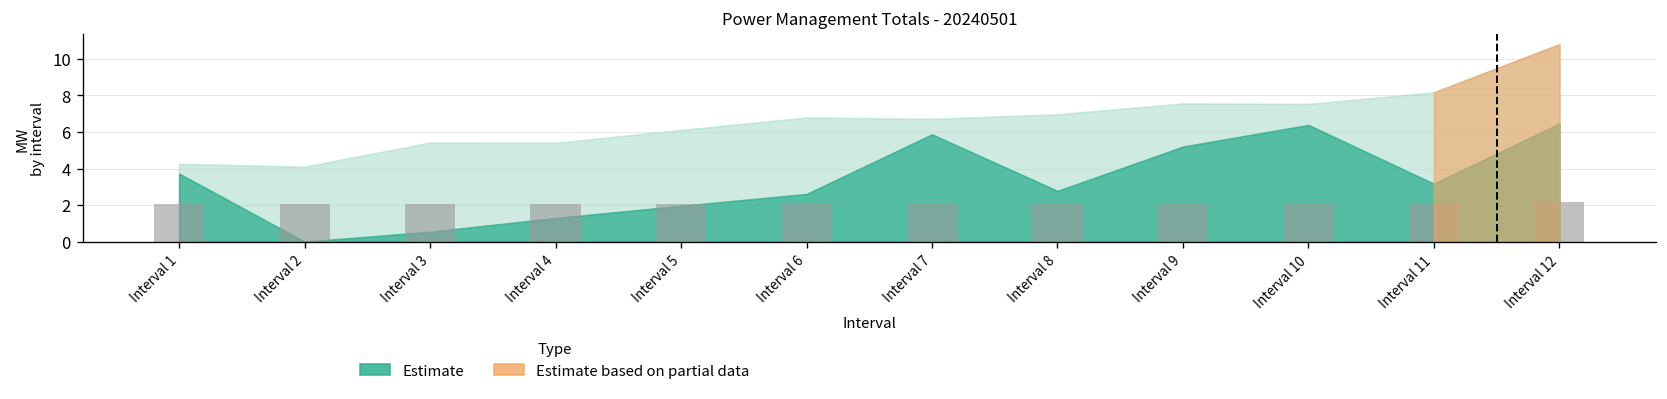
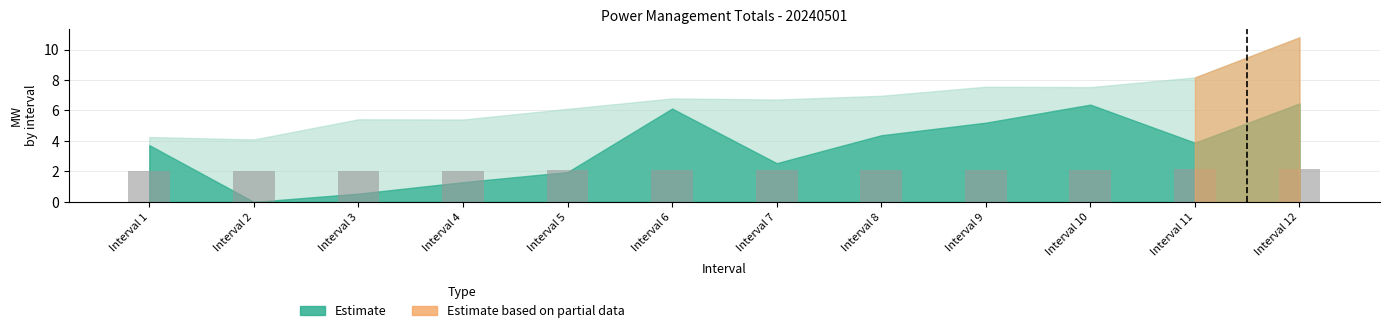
  {
    "Estimate": {
      "Interval 1": 3.7,
      "Interval 2": 0.0,
      "Interval 3": 0.5,
      "Interval 4": 1.3,
      "Interval 5": 2.0,
-     "Interval 6": 2.6,
-     "Interval 7": 5.9,
-     "Interval 8": 2.8,
+     "Interval 6": 6.1,
+     "Interval 7": 2.5,
+     "Interval 8": 4.4,
      "Interval 9": 5.2,
      "Interval 10": 6.4,
-     "Interval 11": 3.2,
+     "Interval 11": 3.9,
      "Interval 12": 6.5
    }
  }
